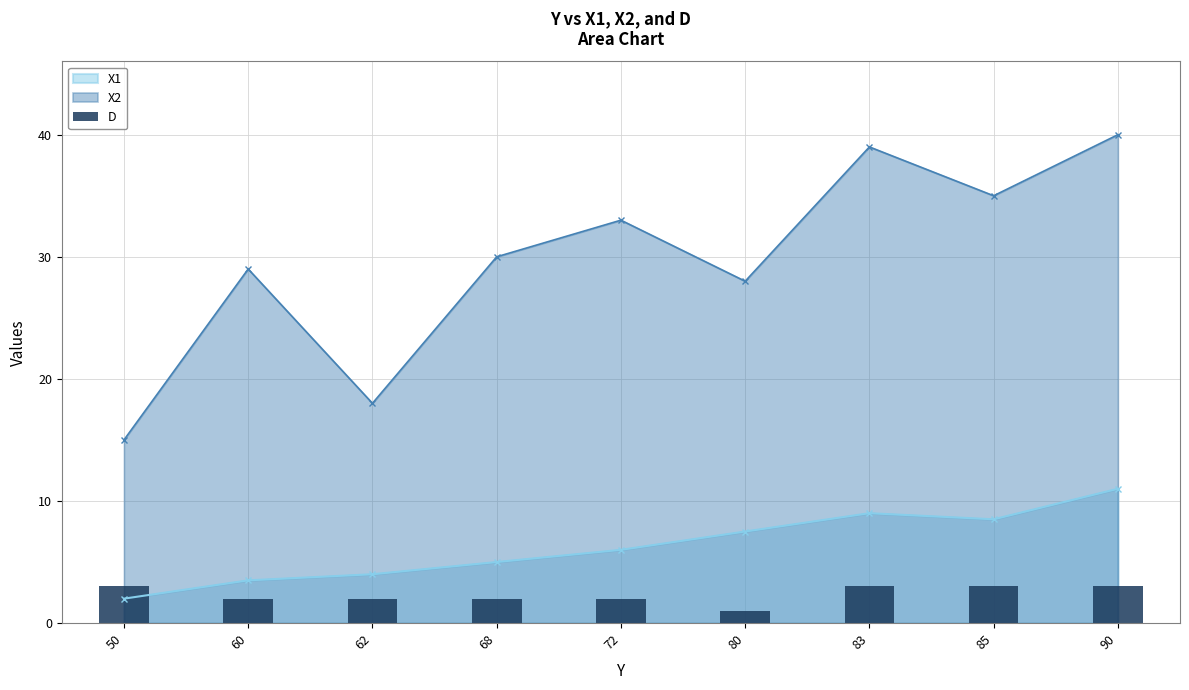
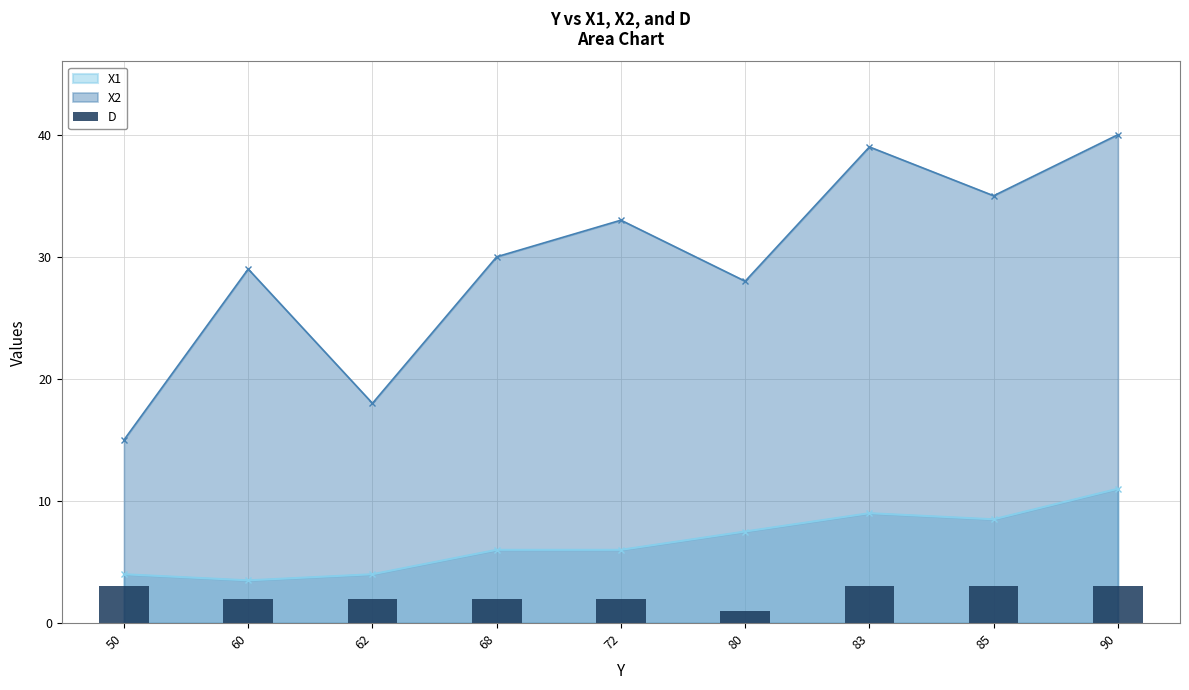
  {
    "X1": {
-     "50": 2,
+     "50": 4,
      "60": 3.5,
      "62": 4,
-     "68": 5,
+     "68": 6,
      "72": 6,
      "80": 7.5,
      "83": 9,
      "85": 8.5,
      "90": 11
    },
    "D": {
      "50": 3,
      "60": 2,
      "62": 2,
      "68": 2,
      "72": 2,
      "80": 1,
      "83": 3,
      "85": 3,
      "90": 3
    },
    "X2": {
      "50": 15,
      "60": 29,
      "62": 18,
      "68": 30,
      "72": 33,
      "80": 28,
      "83": 39,
      "85": 35,
      "90": 40
    }
  }
